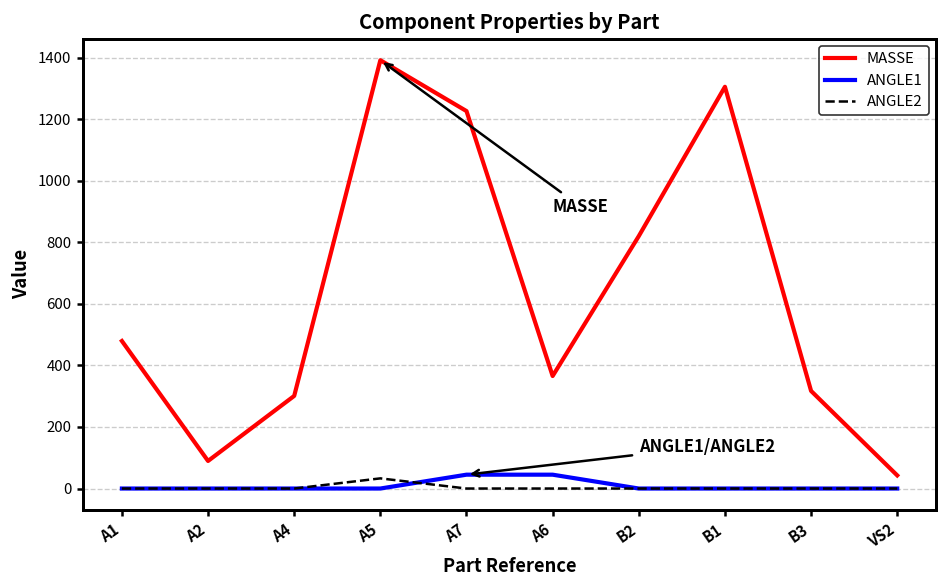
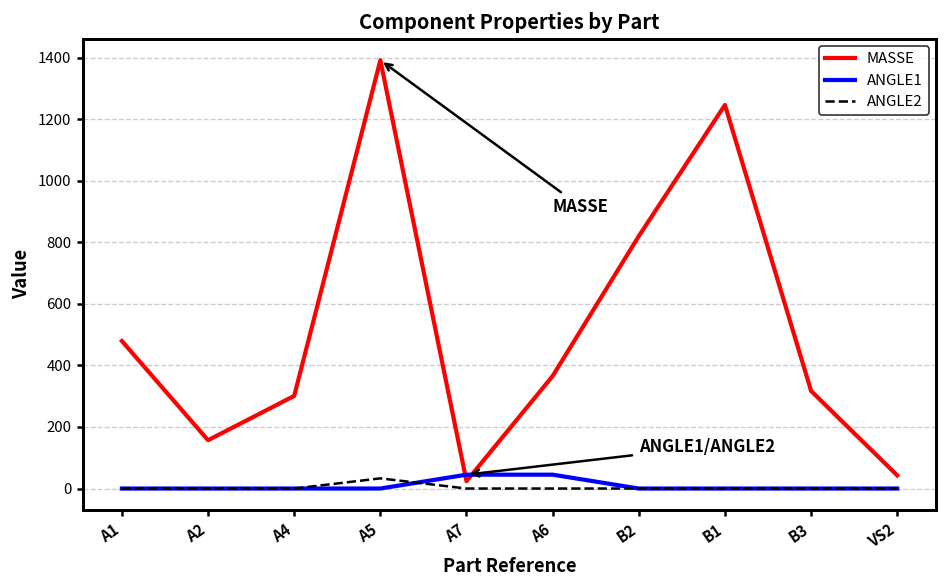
  {
    "MASSE": {
      "A1": 480,
-     "A2": 90,
+     "A2": 160,
      "A4": 300,
      "A5": 1390,
-     "A7": 1230,
+     "A7": 20,
      "A6": 370,
      "B2": 820,
-     "B1": 1310,
+     "B1": 1250,
      "B3": 320,
      "VS2": 40
    },
    "ANGLE1": {
      "A5": 0,
      "A7": 50,
      "A6": 50
    },
    "ANGLE2": {
      "A5": 30,
      "A7": 0,
      "A6": 0
    }
  }
